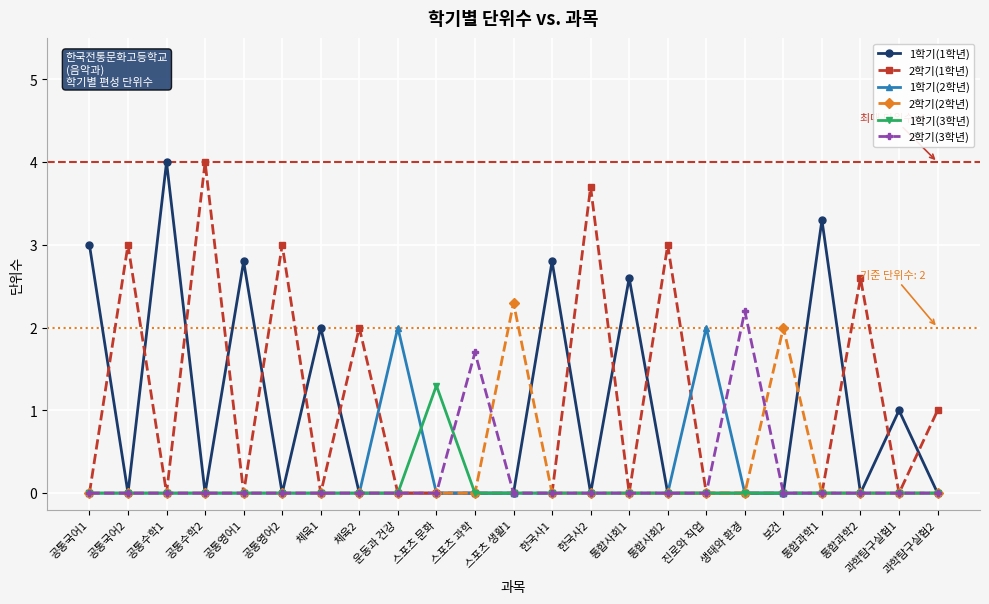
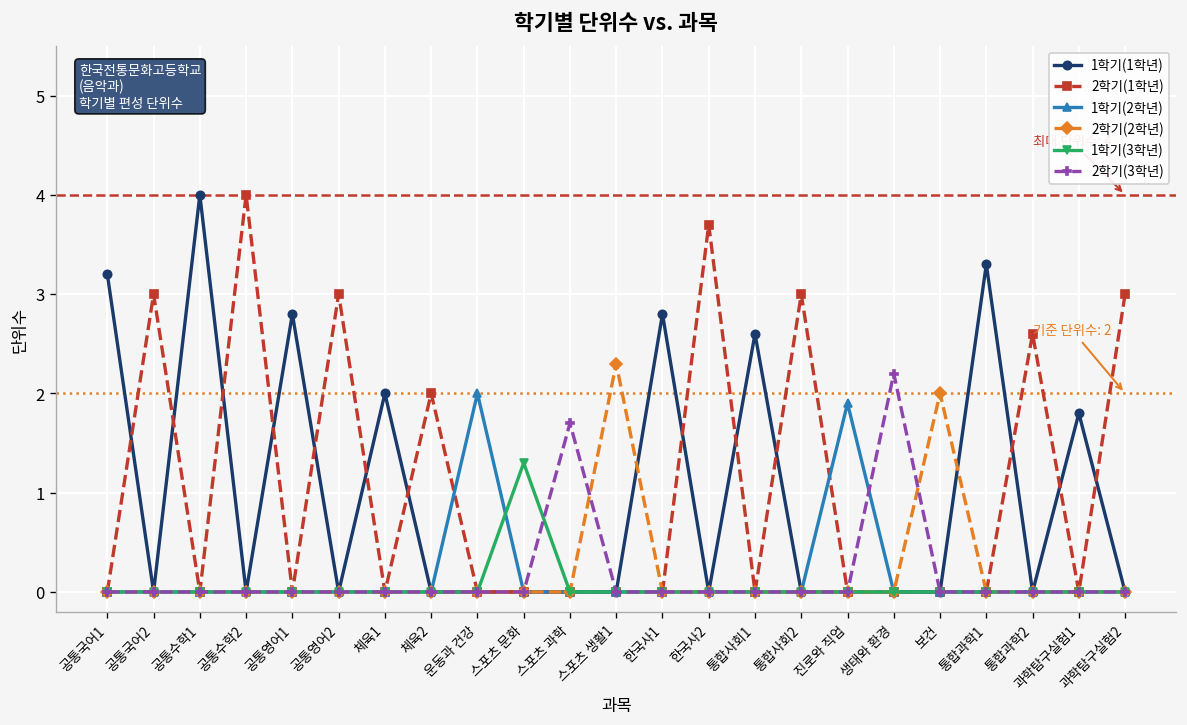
  {
    "1학기(1학년)": {
-     "공통국어1": 3.0,
+     "공통국어1": 3.2,
      "공통수학1": 4.0,
      "공통영어1": 2.8,
      "체육1": 2.0,
      "한국사1": 2.8,
      "통합사회1": 2.6,
      "통합과학1": 3.3,
-     "과학탐구실험1": 1.0
+     "과학탐구실험1": 1.8
    },
    "2학기(1학년)": {
      "공통국어2": 3,
      "공통수학2": 4,
      "공통영어2": 3,
      "체육2": 2,
      "한국사2": 3.7,
      "통합사회2": 3,
-     "과학탐구실험2": 1
+     "과학탐구실험2": 3
    },
    "1학기(2학년)": {
      "운동과 건강": 2.0,
-     "진로와 직업": 2.0
+     "진로와 직업": 1.9
    },
    "2학기(2학년)": {
      "스포츠 생활1": 2.3,
      "보건": 2.0
    },
    "1학기(3학년)": {
      "스포츠 문화": 1.3
    },
    "2학기(3학년)": {
      "스포츠 과학": 1.7,
      "생태와 환경": 2.2
    }
  }
